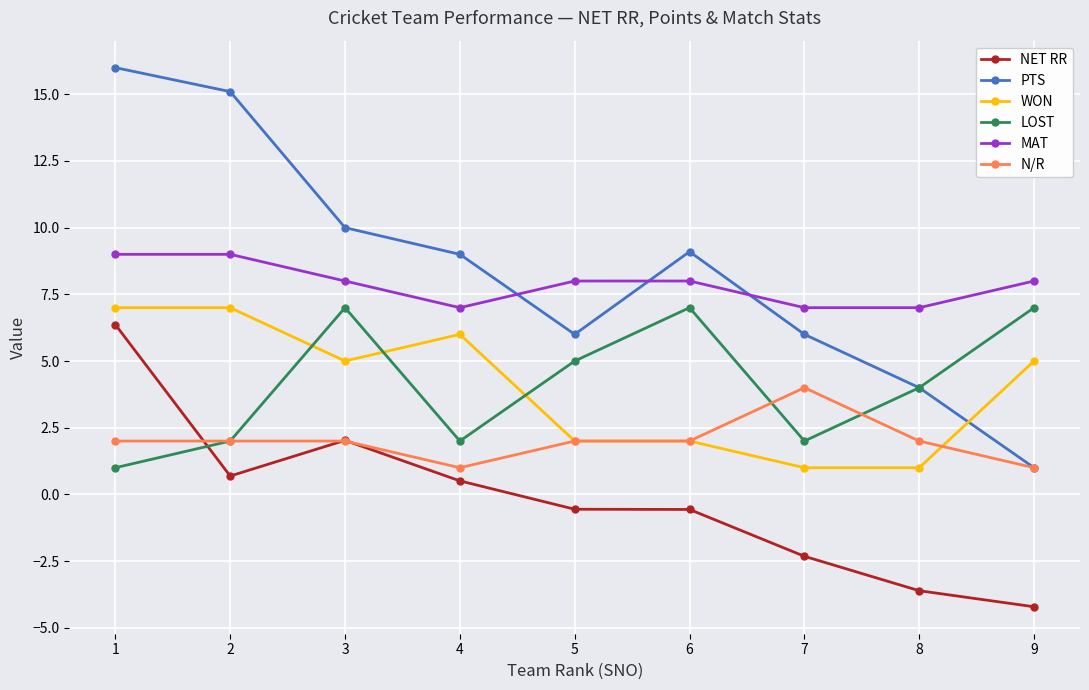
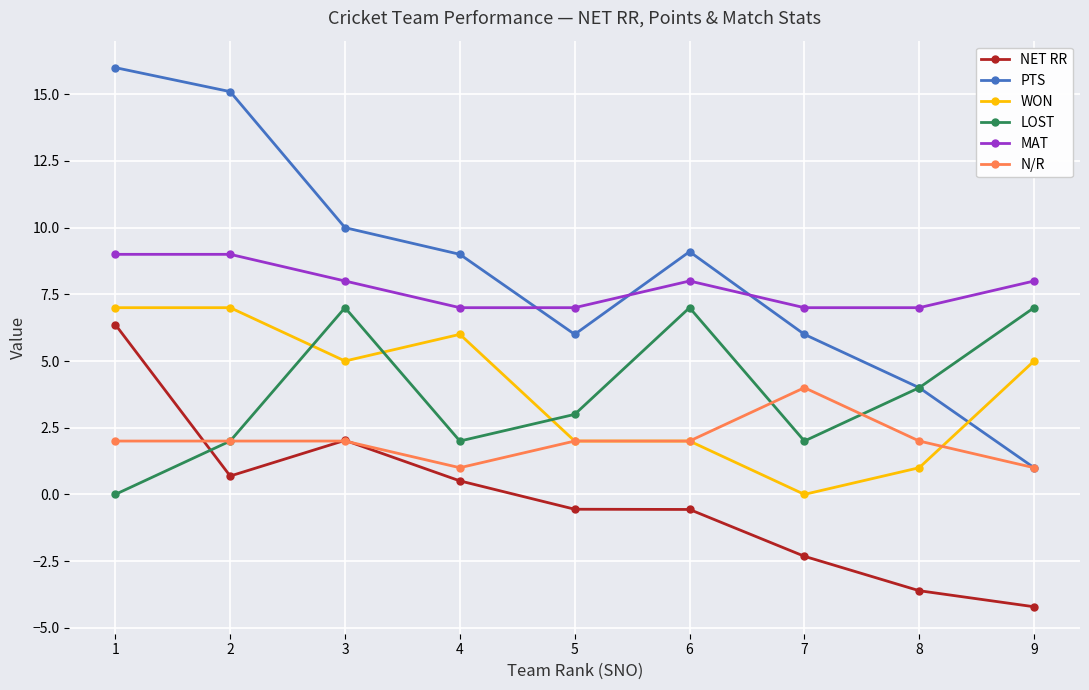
  {
    "NET RR": {
      "1": 6.4,
      "2": 0.7,
      "4": 0.5,
      "5": -0.6,
      "6": -0.6,
      "7": -2.3,
      "8": -3.6,
      "9": -4.2
    },
    "PTS": {
      "1": 16,
      "2": 15.1,
      "3": 10,
      "4": 9,
      "5": 6,
      "6": 9.1,
      "7": 6
    },
    "WON": {
      "1": 7,
      "2": 7,
      "3": 5,
      "4": 6,
-     "7": 1,
+     "7": 0,
      "8": 1,
      "9": 5
    },
    "LOST": {
-     "1": 1,
+     "1": 0,
      "3": 7,
      "4": 2,
-     "5": 5,
+     "5": 3,
      "6": 7,
      "7": 2,
      "9": 7
    },
    "MAT": {
      "1": 9,
      "2": 9,
      "3": 8,
      "4": 7,
-     "5": 8,
+     "5": 7,
      "6": 8,
      "7": 7,
      "8": 7,
      "9": 8
    },
    "N/R": {
      "1": 2,
      "4": 1,
      "7": 4,
      "8": 2
    }
  }
